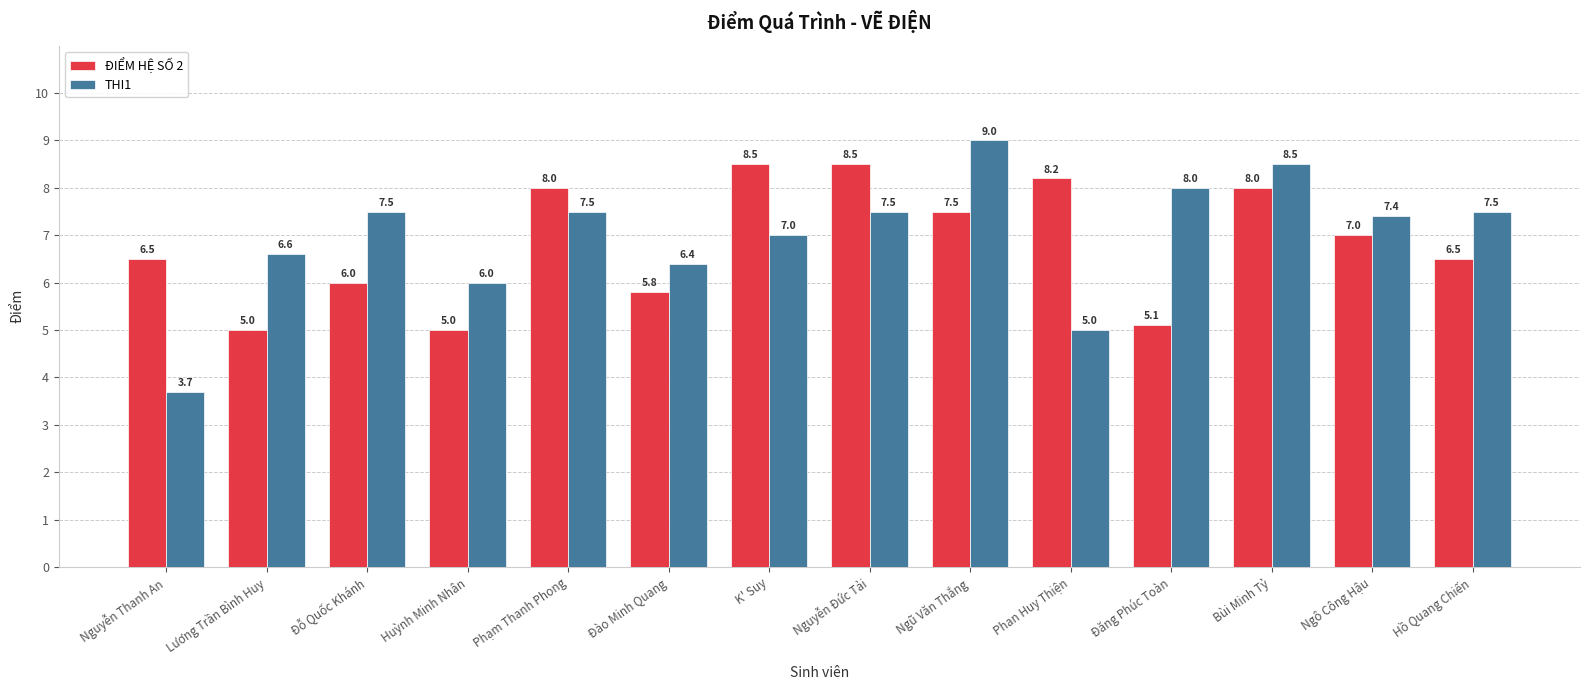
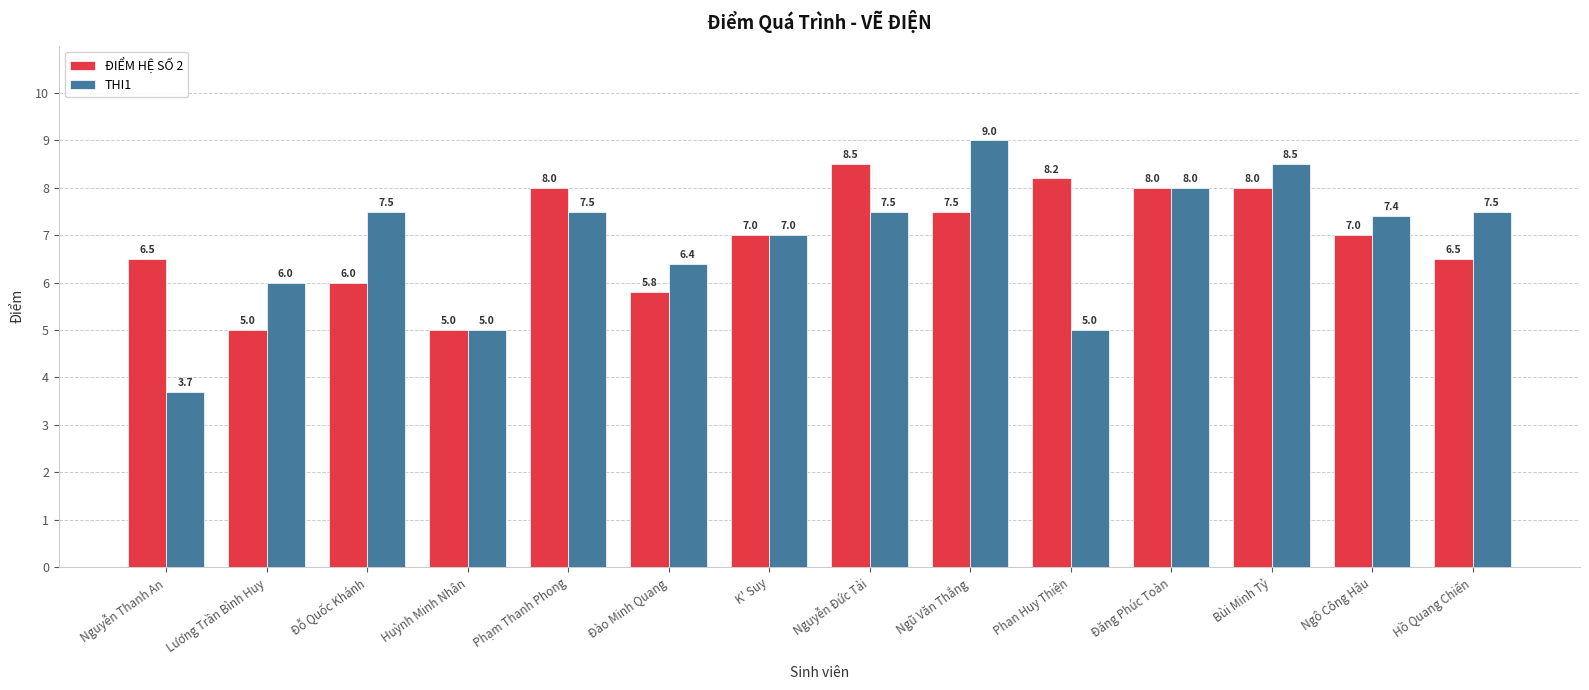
  {
    "ĐIỂM HỆ SỐ 2": {
      "Nguyễn Thanh An": 6.5,
      "Lương Trần Bình Huy": 5.0,
      "Đỗ Quốc Khánh": 6.0,
      "Huỳnh Minh Nhân": 5.0,
      "Phạm Thanh Phong": 8.0,
      "Đào Minh Quang": 5.8,
-     "K' Suy": 8.5,
+     "K' Suy": 7.0,
      "Nguyễn Đức Tải": 8.5,
      "Ngũ Văn Thắng": 7.5,
      "Phan Huy Thiện": 8.2,
-     "Đăng Phúc Toàn": 5.1,
+     "Đăng Phúc Toàn": 8.0,
      "Bùi Minh Tỷ": 8.0,
      "Ngô Công Hậu": 7.0,
      "Hồ Quang Chiến": 6.5
    },
    "THI1": {
      "Nguyễn Thanh An": 3.7,
-     "Lương Trần Bình Huy": 6.6,
+     "Lương Trần Bình Huy": 6.0,
      "Đỗ Quốc Khánh": 7.5,
-     "Huỳnh Minh Nhân": 6.0,
+     "Huỳnh Minh Nhân": 5.0,
      "Phạm Thanh Phong": 7.5,
      "Đào Minh Quang": 6.4,
      "K' Suy": 7.0,
      "Nguyễn Đức Tải": 7.5,
      "Ngũ Văn Thắng": 9.0,
      "Phan Huy Thiện": 5.0,
      "Đăng Phúc Toàn": 8.0,
      "Bùi Minh Tỷ": 8.5,
      "Ngô Công Hậu": 7.4,
      "Hồ Quang Chiến": 7.5
    }
  }
